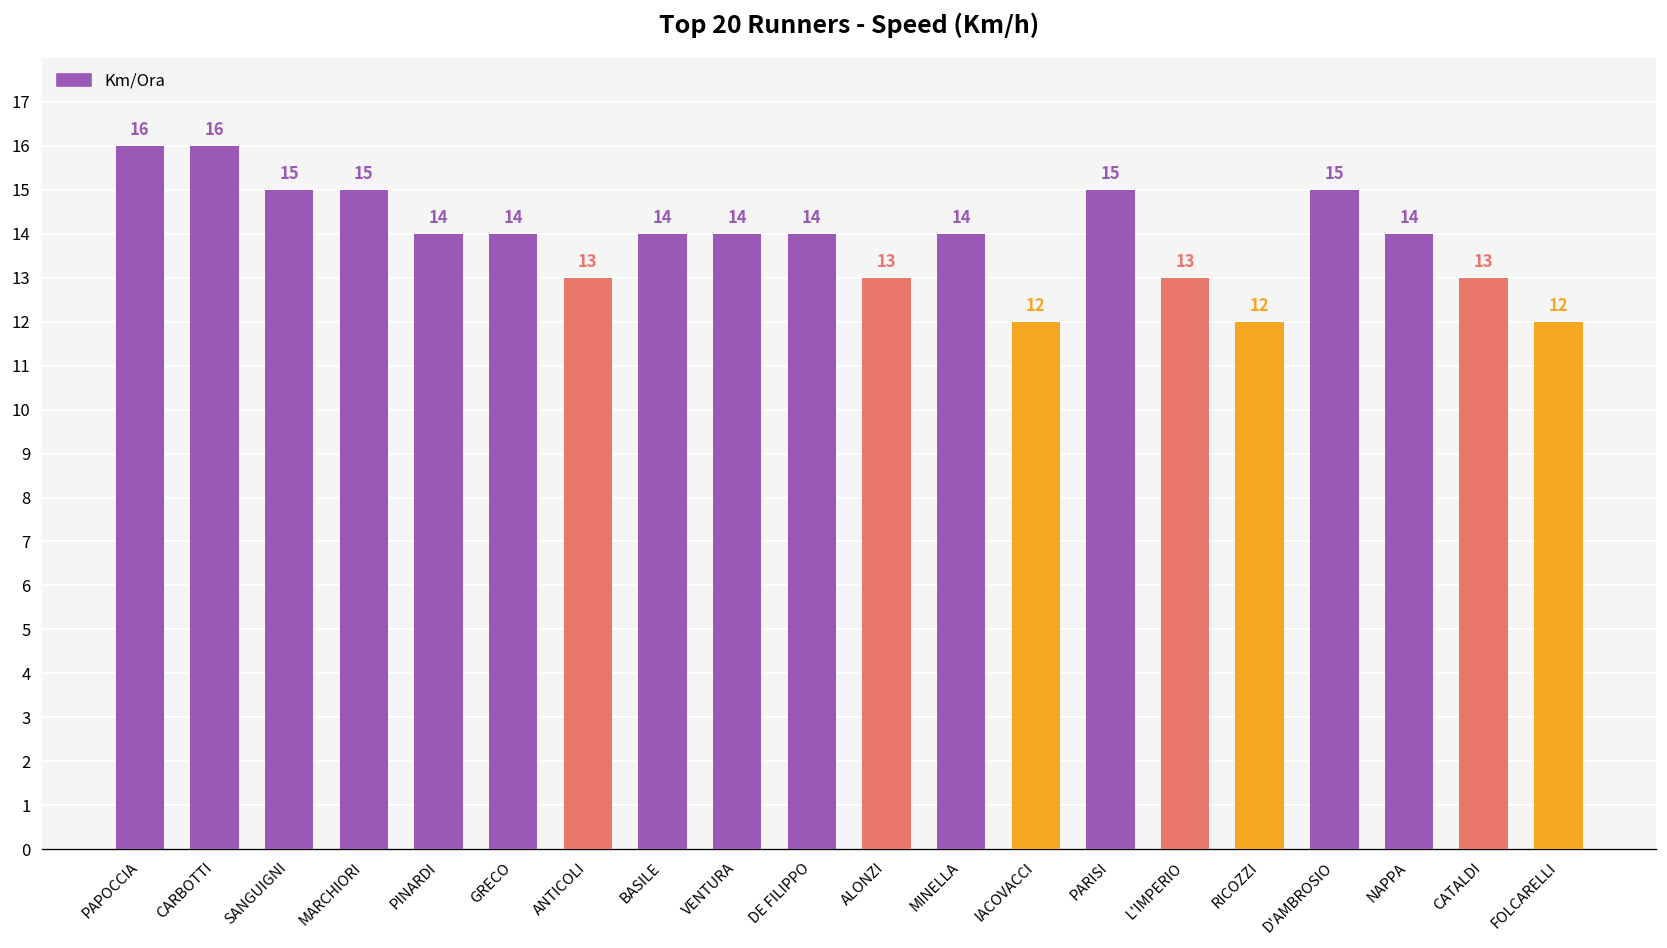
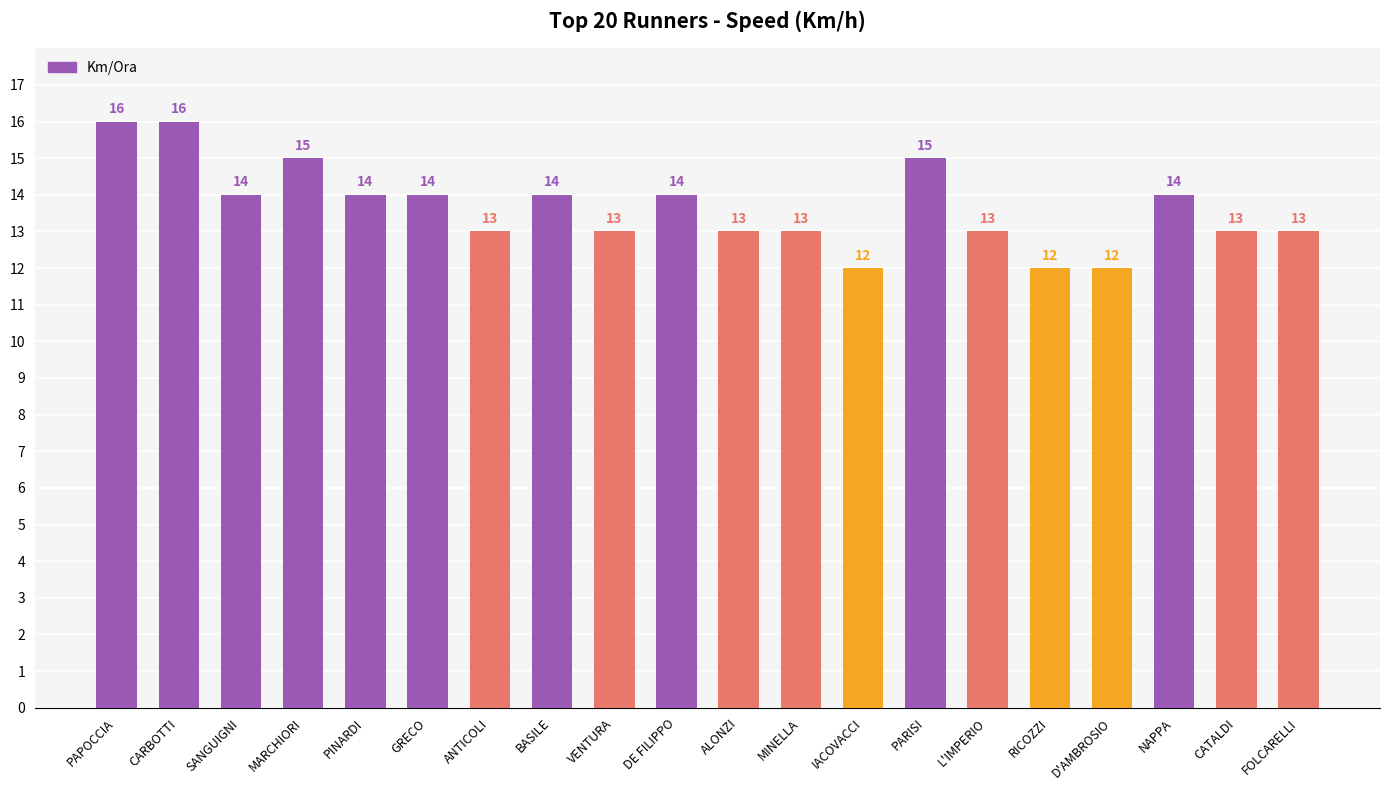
  {
    "PAPOCCIA": 16,
    "CARBOTTI": 16,
-   "SANGUIGNI": 15,
+   "SANGUIGNI": 14,
    "MARCHIORI": 15,
    "PINARDI": 14,
    "GRECO": 14,
    "ANTICOLI": 13,
    "BASILE": 14,
-   "VENTURA": 14,
+   "VENTURA": 13,
    "DE FILIPPO": 14,
    "ALONZI": 13,
-   "MINELLA": 14,
+   "MINELLA": 13,
    "IACOVACCI": 12,
    "PARISI": 15,
    "L'IMPERIO": 13,
    "RICOZZI": 12,
-   "D'AMBROSIO": 15,
+   "D'AMBROSIO": 12,
    "NAPPA": 14,
    "CATALDI": 13,
-   "FOLCARELLI": 12
+   "FOLCARELLI": 13
  }
